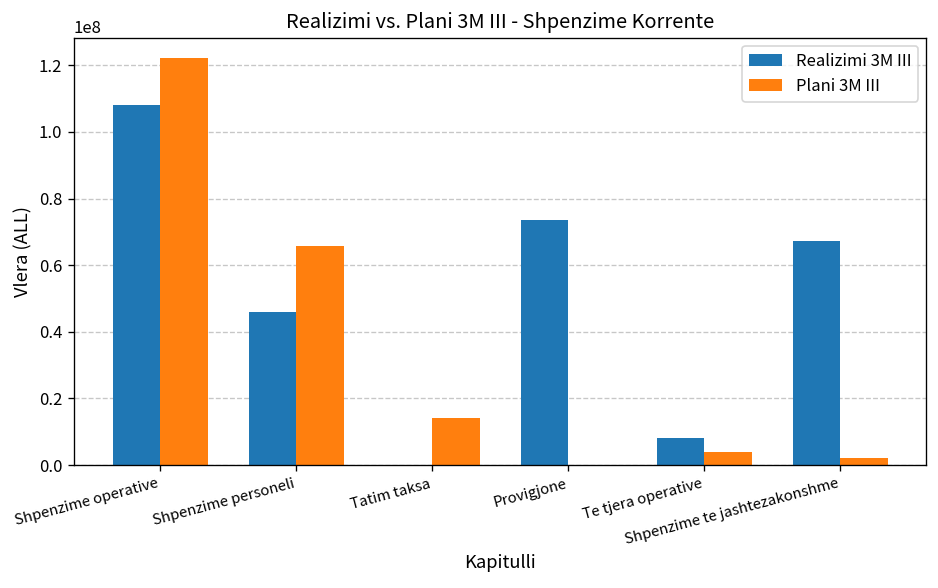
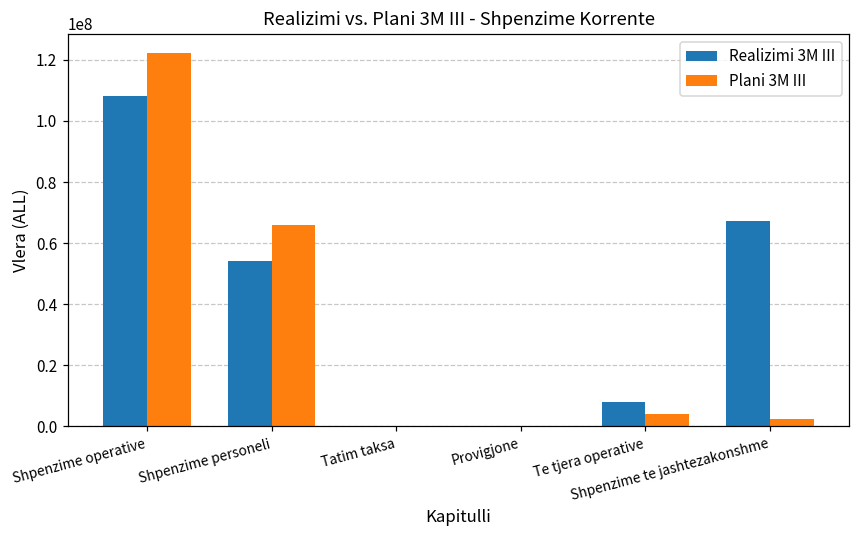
  {
    "Realizimi 3M III": {
      "Shpenzime operative": 108000000,
-     "Shpenzime personeli": 46000000,
-     "Provigjone": 74000000,
+     "Shpenzime personeli": 54000000,
+     "Provigjone": 0,
      "Te tjera operative": 8000000,
      "Shpenzime te jashtezakonshme": 67000000
    },
    "Plani 3M III": {
      "Shpenzime operative": 122000000,
      "Shpenzime personeli": 66000000,
-     "Tatim taksa": 14000000,
+     "Tatim taksa": 0,
      "Provigjone": 0,
      "Te tjera operative": 4000000,
      "Shpenzime te jashtezakonshme": 2000000
    }
  }
